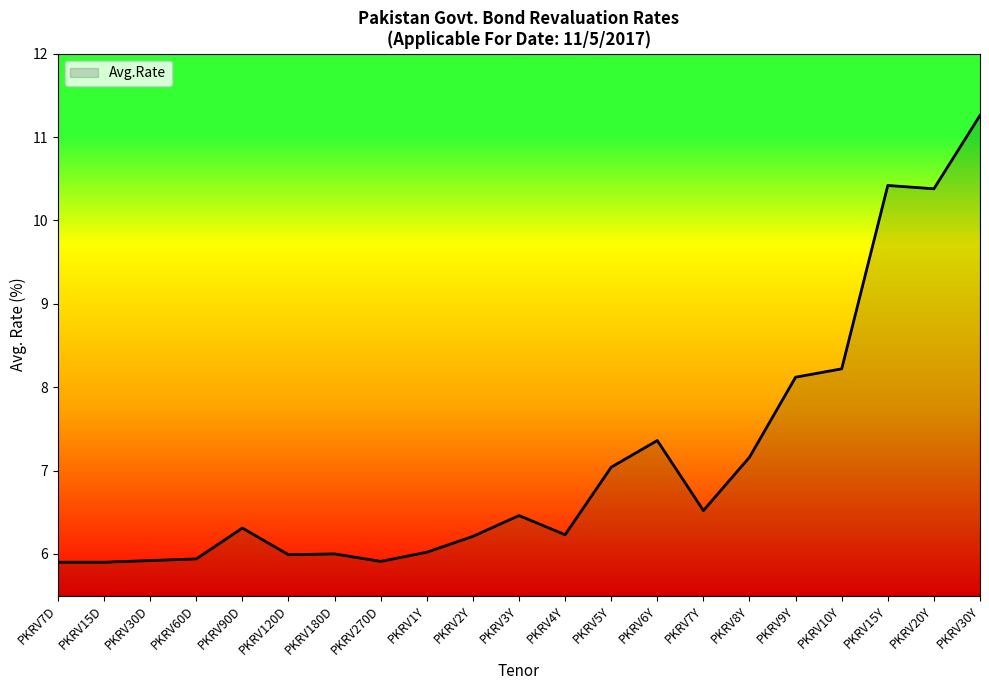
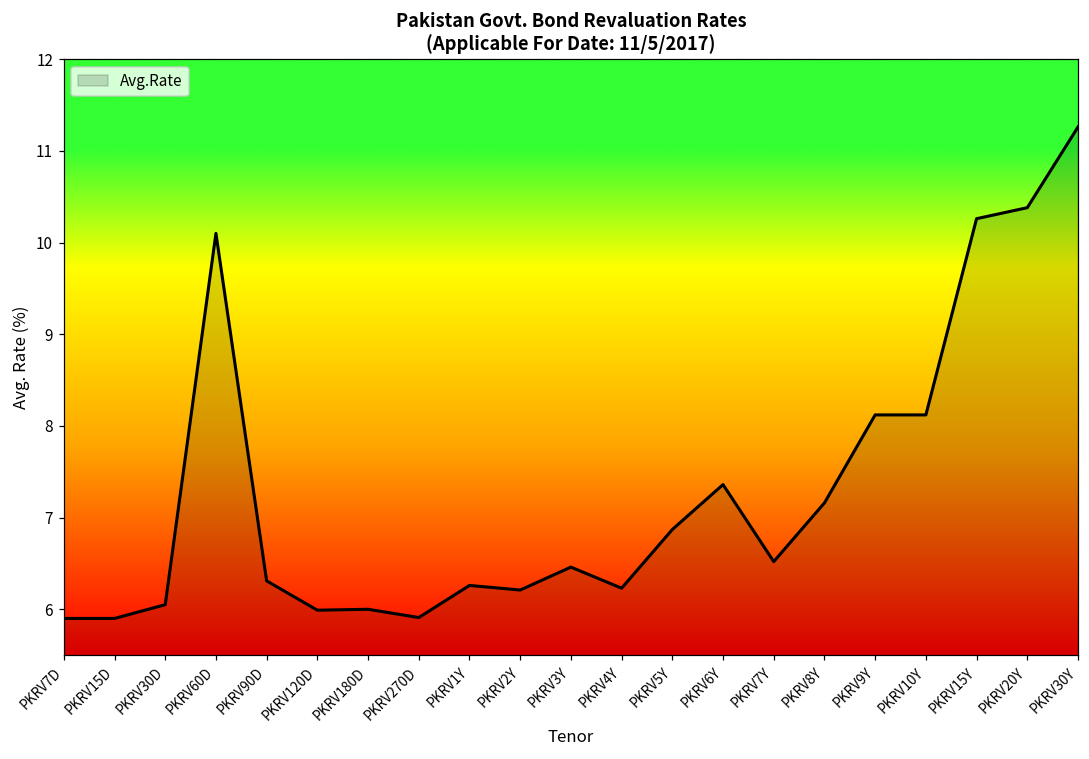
  {
    "PKRV7D": 5.9,
    "PKRV15D": 5.9,
-   "PKRV30D": 5.9,
-   "PKRV60D": 5.9,
+   "PKRV30D": 6.1,
+   "PKRV60D": 10.1,
    "PKRV90D": 6.3,
    "PKRV120D": 6.0,
    "PKRV180D": 6.0,
    "PKRV270D": 5.9,
-   "PKRV1Y": 6.0,
+   "PKRV1Y": 6.3,
    "PKRV2Y": 6.2,
    "PKRV3Y": 6.5,
    "PKRV4Y": 6.2,
-   "PKRV5Y": 7.0,
+   "PKRV5Y": 6.9,
    "PKRV6Y": 7.4,
    "PKRV7Y": 6.5,
    "PKRV8Y": 7.2,
    "PKRV9Y": 8.1,
-   "PKRV10Y": 8.2,
-   "PKRV15Y": 10.4,
+   "PKRV10Y": 8.1,
+   "PKRV15Y": 10.3,
    "PKRV20Y": 10.4,
    "PKRV30Y": 11.3
  }
